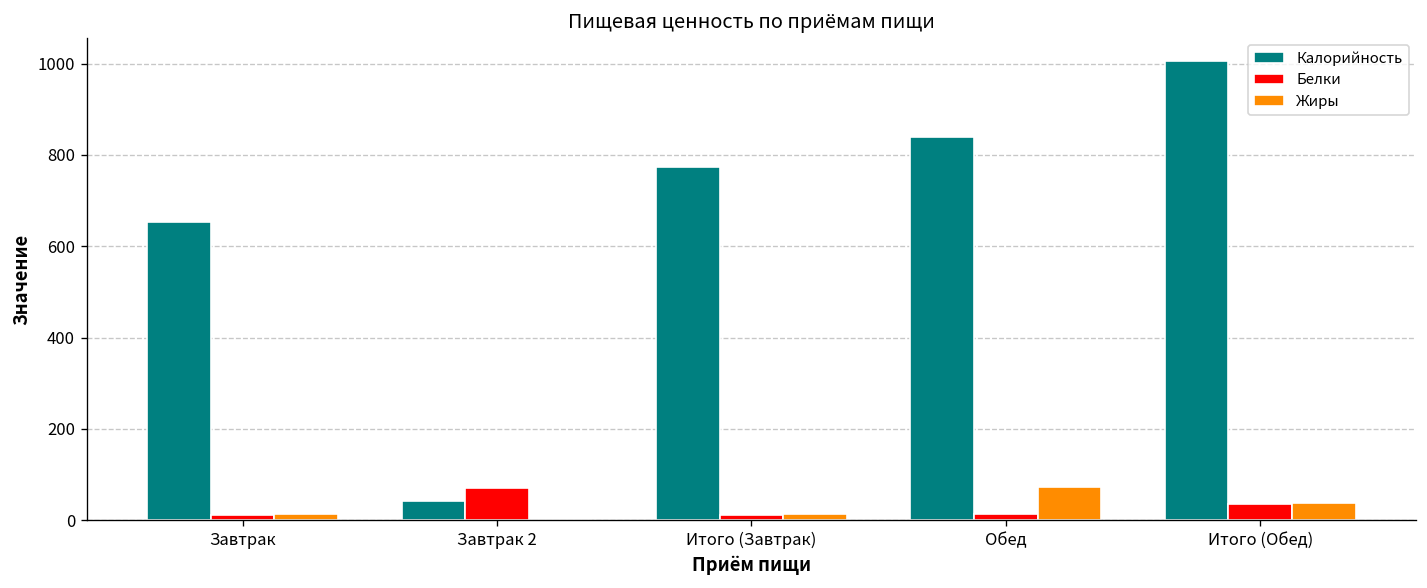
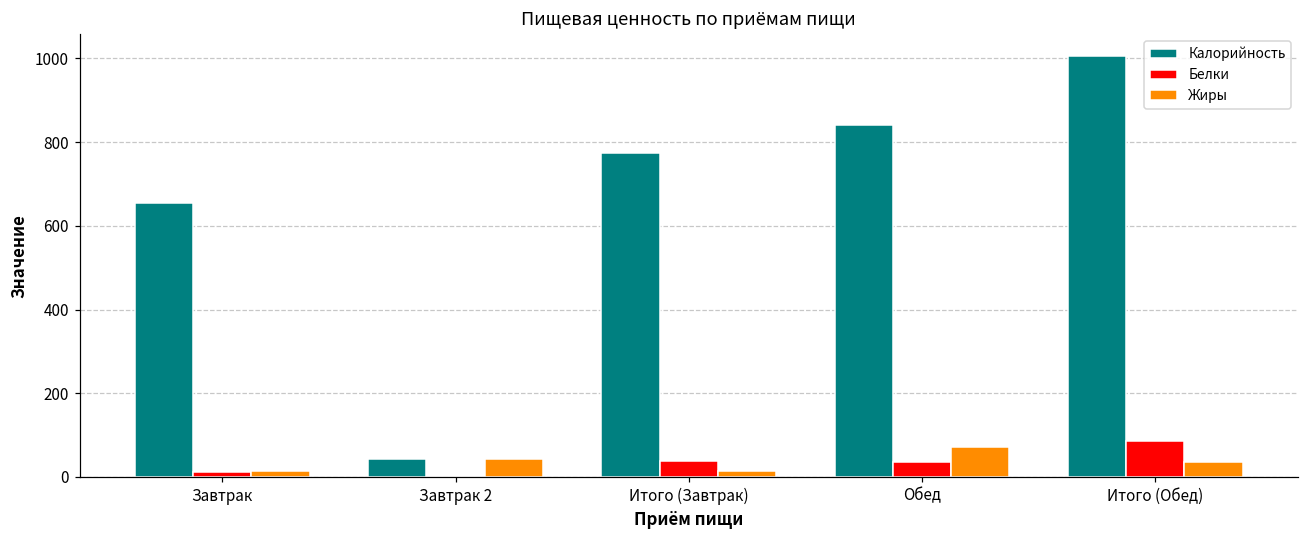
  {
    "Калорийность": {
      "Завтрак": 650,
      "Завтрак 2": 40,
      "Итого (Завтрак)": 770,
      "Обед": 840,
      "Итого (Обед)": 1010
    },
    "Белки": {
      "Завтрак": 10,
-     "Завтрак 2": 70,
-     "Итого (Завтрак)": 10,
-     "Обед": 10,
-     "Итого (Обед)": 40
+     "Завтрак 2": 0,
+     "Итого (Завтрак)": 40,
+     "Обед": 40,
+     "Итого (Обед)": 90
    },
    "Жиры": {
      "Завтрак": 10,
-     "Завтрак 2": 0,
+     "Завтрак 2": 40,
      "Итого (Завтрак)": 10,
      "Обед": 70,
      "Итого (Обед)": 40
    }
  }
